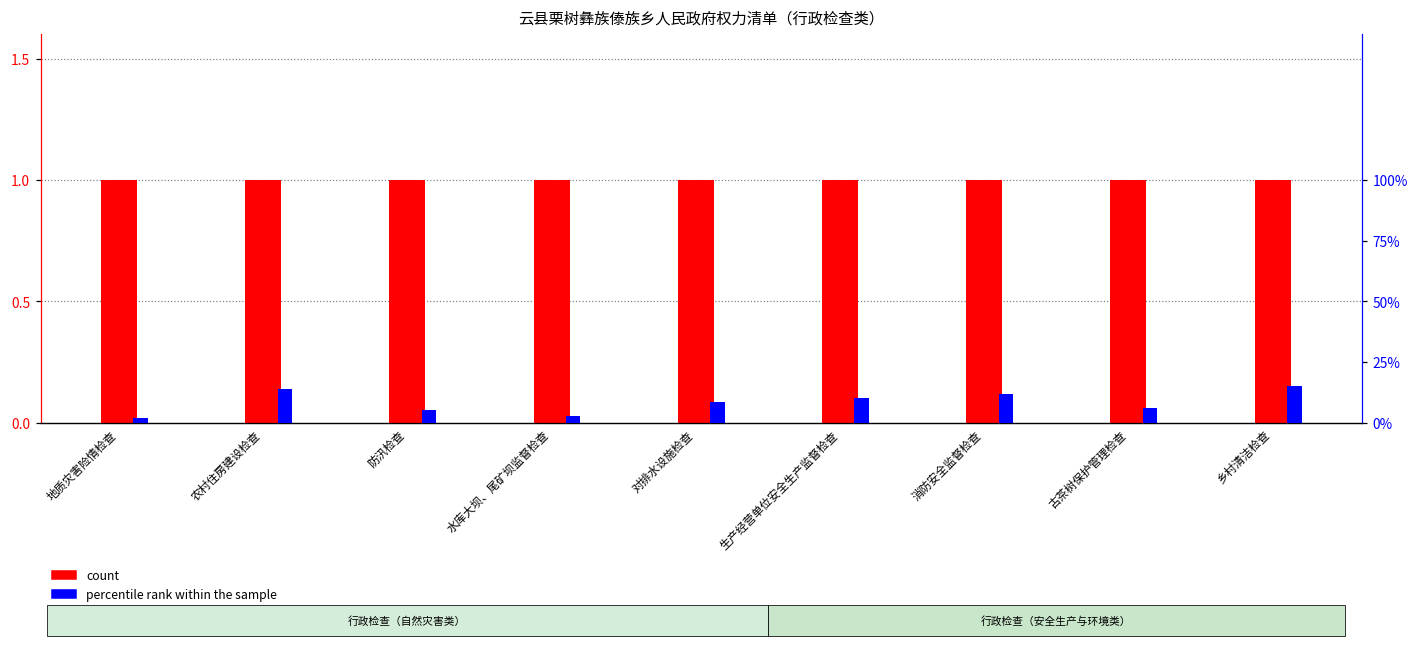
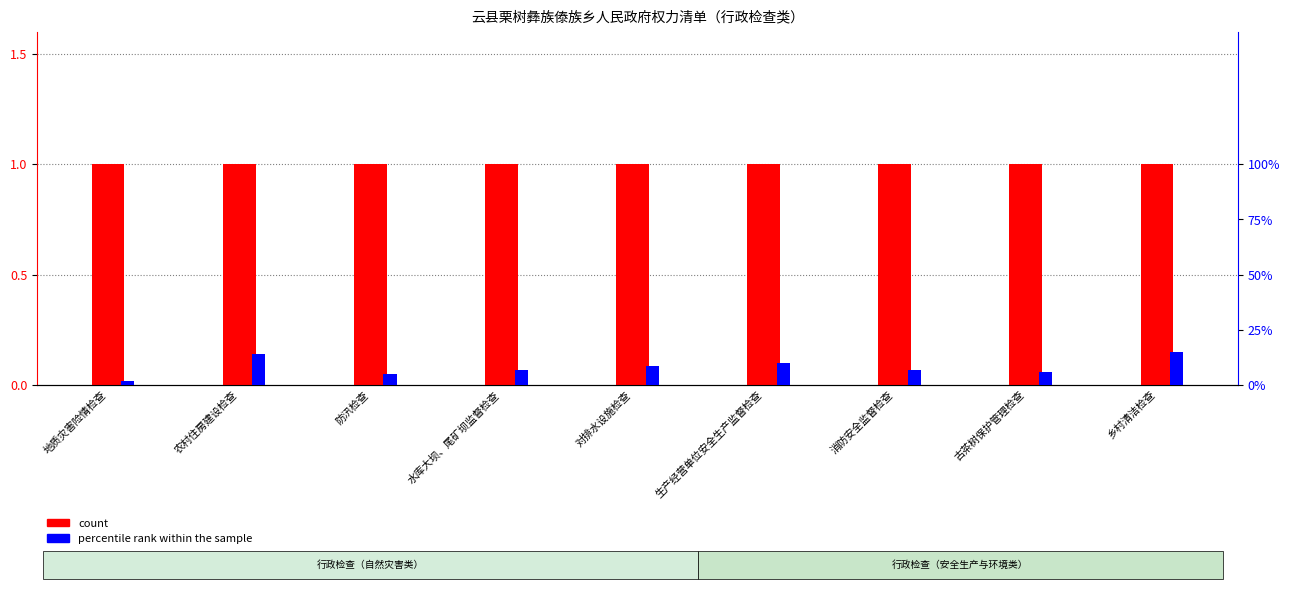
  {
    "count": {
      "地质灾害险情检查": "1.00",
      "农村住房建设检查": "1.00",
      "防汛检查": "1.00",
      "水库大坝、尾矿坝监督检查": "1.00",
      "对排水设施检查": "1.00",
      "生产经营单位安全生产监督检查": "1.00",
      "消防安全监督检查": "1.00",
      "古茶树保护管理检查": "1.00",
      "乡村清洁检查": "1.00"
    },
    "percentile rank within the sample": {
      "地质灾害险情检查": "2%",
      "农村住房建设检查": "14%",
      "防汛检查": "5%",
-     "水库大坝、尾矿坝监督检查": "3%",
+     "水库大坝、尾矿坝监督检查": "7%",
      "对排水设施检查": "8%",
      "生产经营单位安全生产监督检查": "10%",
-     "消防安全监督检查": "12%",
+     "消防安全监督检查": "7%",
      "古茶树保护管理检查": "6%",
      "乡村清洁检查": "15%"
    }
  }
